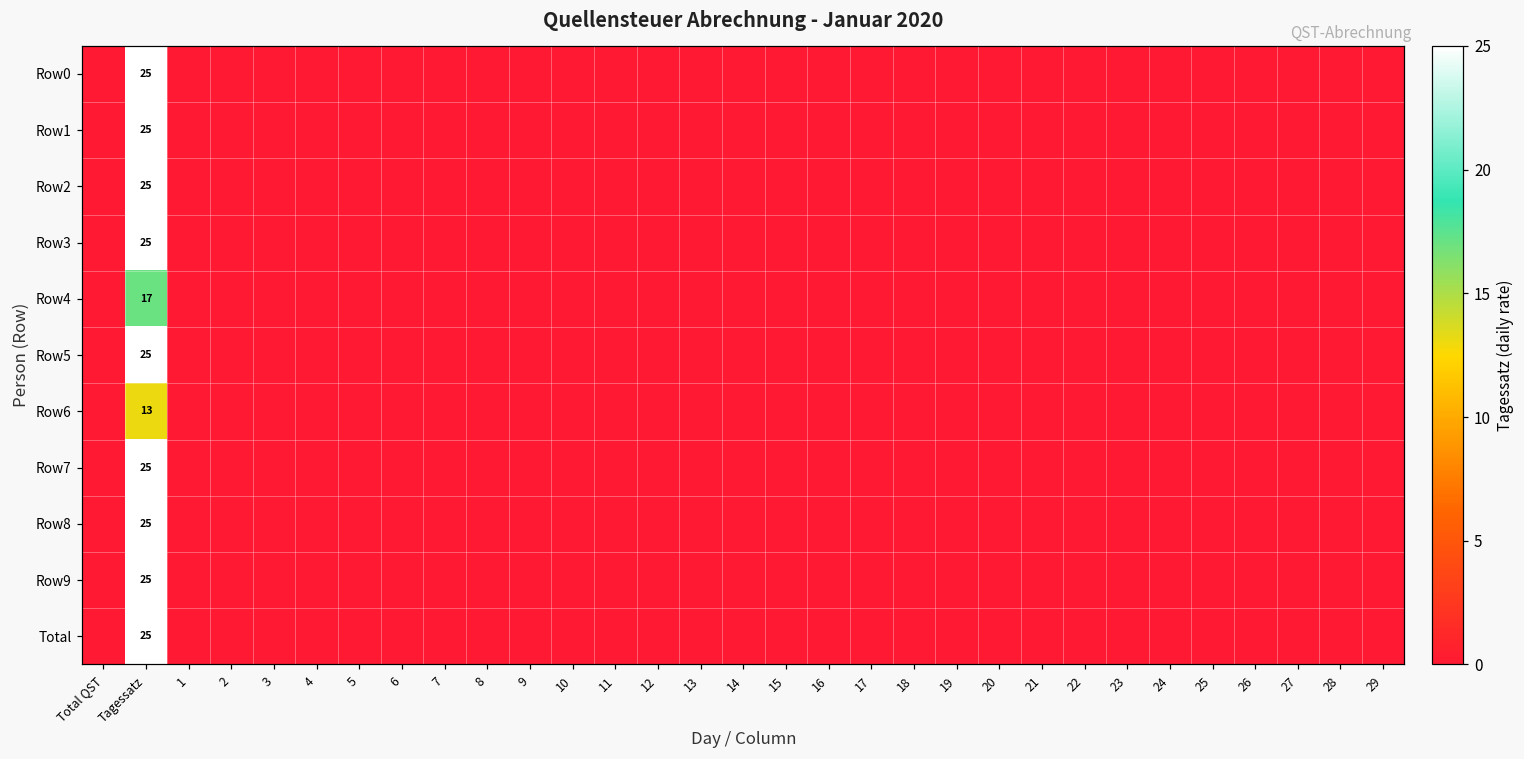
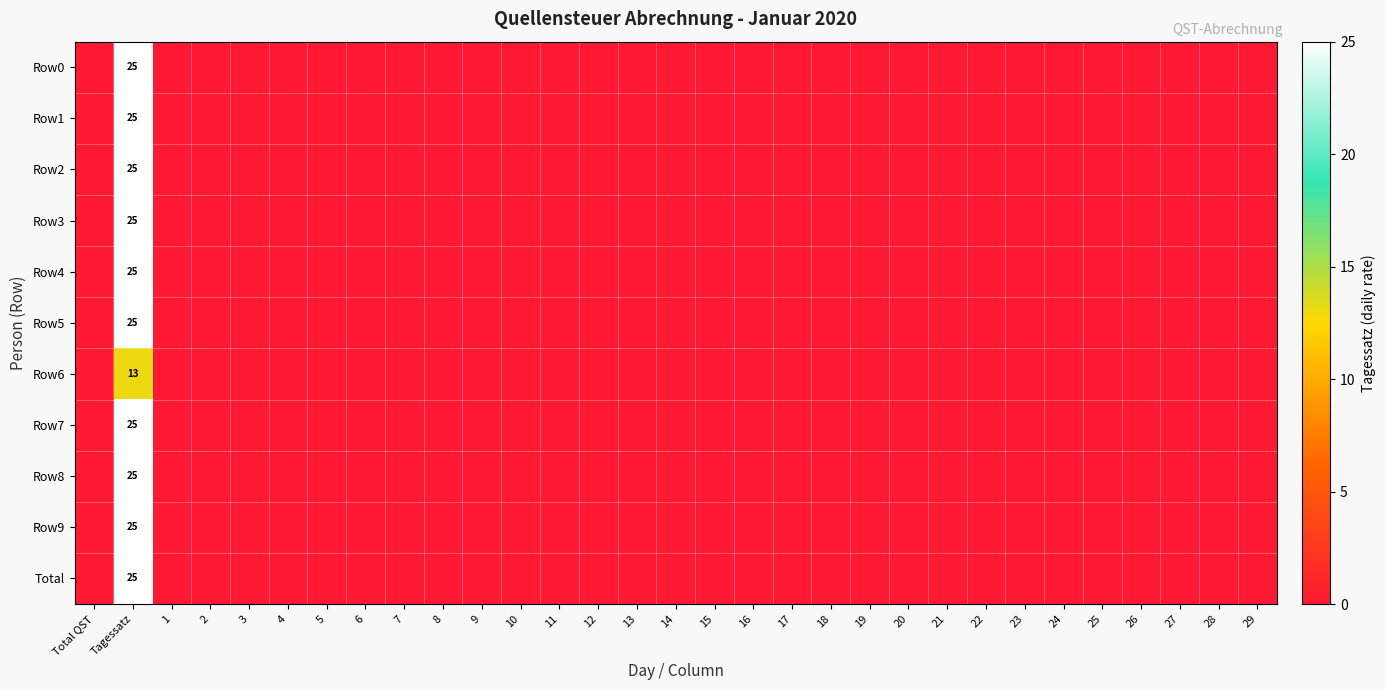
  {
    "Row0": {
      "Tagessatz": 25
    },
    "Row1": {
      "Tagessatz": 25
    },
    "Row2": {
      "Tagessatz": 25
    },
    "Row3": {
      "Tagessatz": 25
    },
    "Row4": {
-     "Tagessatz": 17
+     "Tagessatz": 25
    },
    "Row5": {
      "Tagessatz": 25
    },
    "Row6": {
      "Tagessatz": 13
    },
    "Row7": {
      "Tagessatz": 25
    },
    "Row8": {
      "Tagessatz": 25
    },
    "Row9": {
      "Tagessatz": 25
    },
    "Total": {
      "Tagessatz": 25
    }
  }
